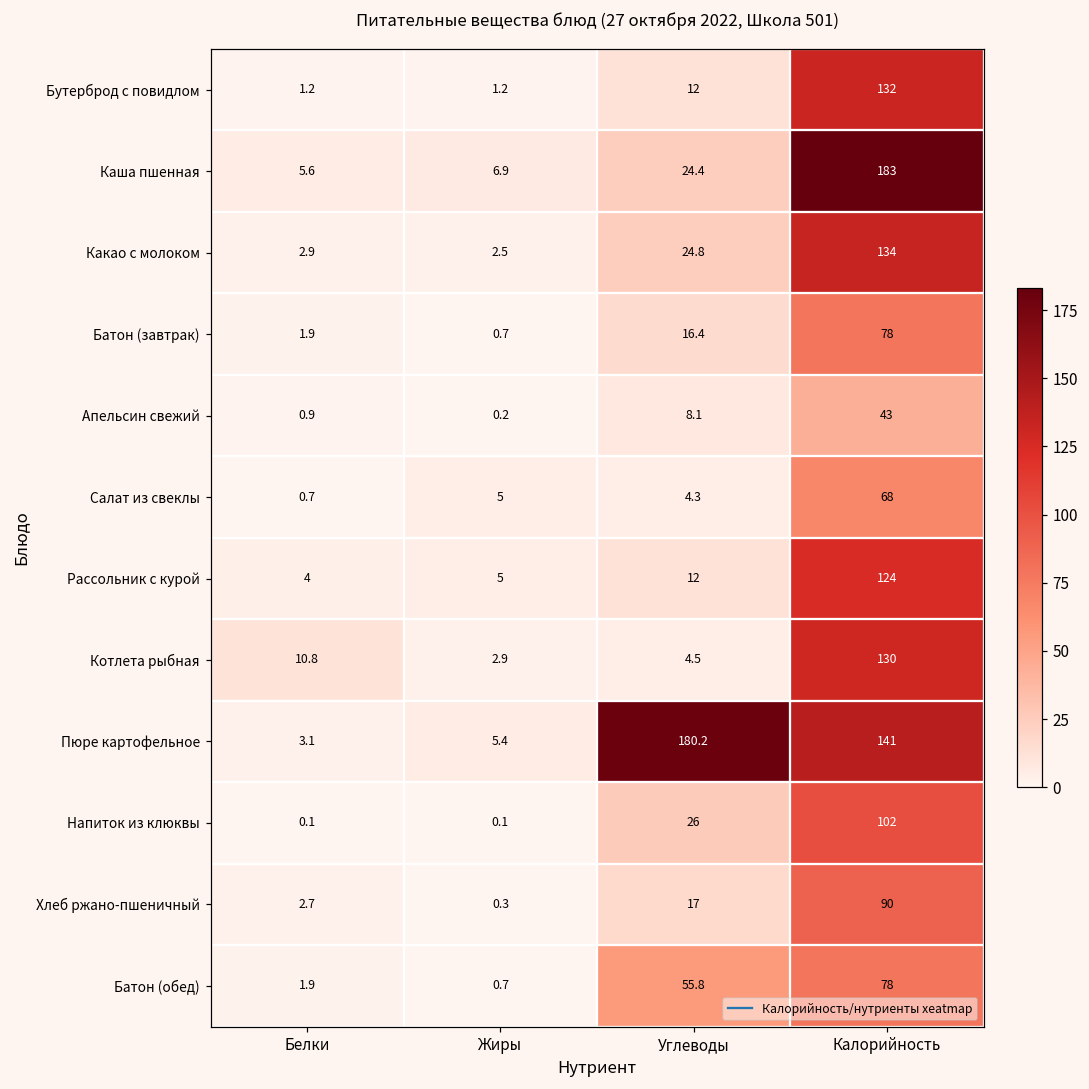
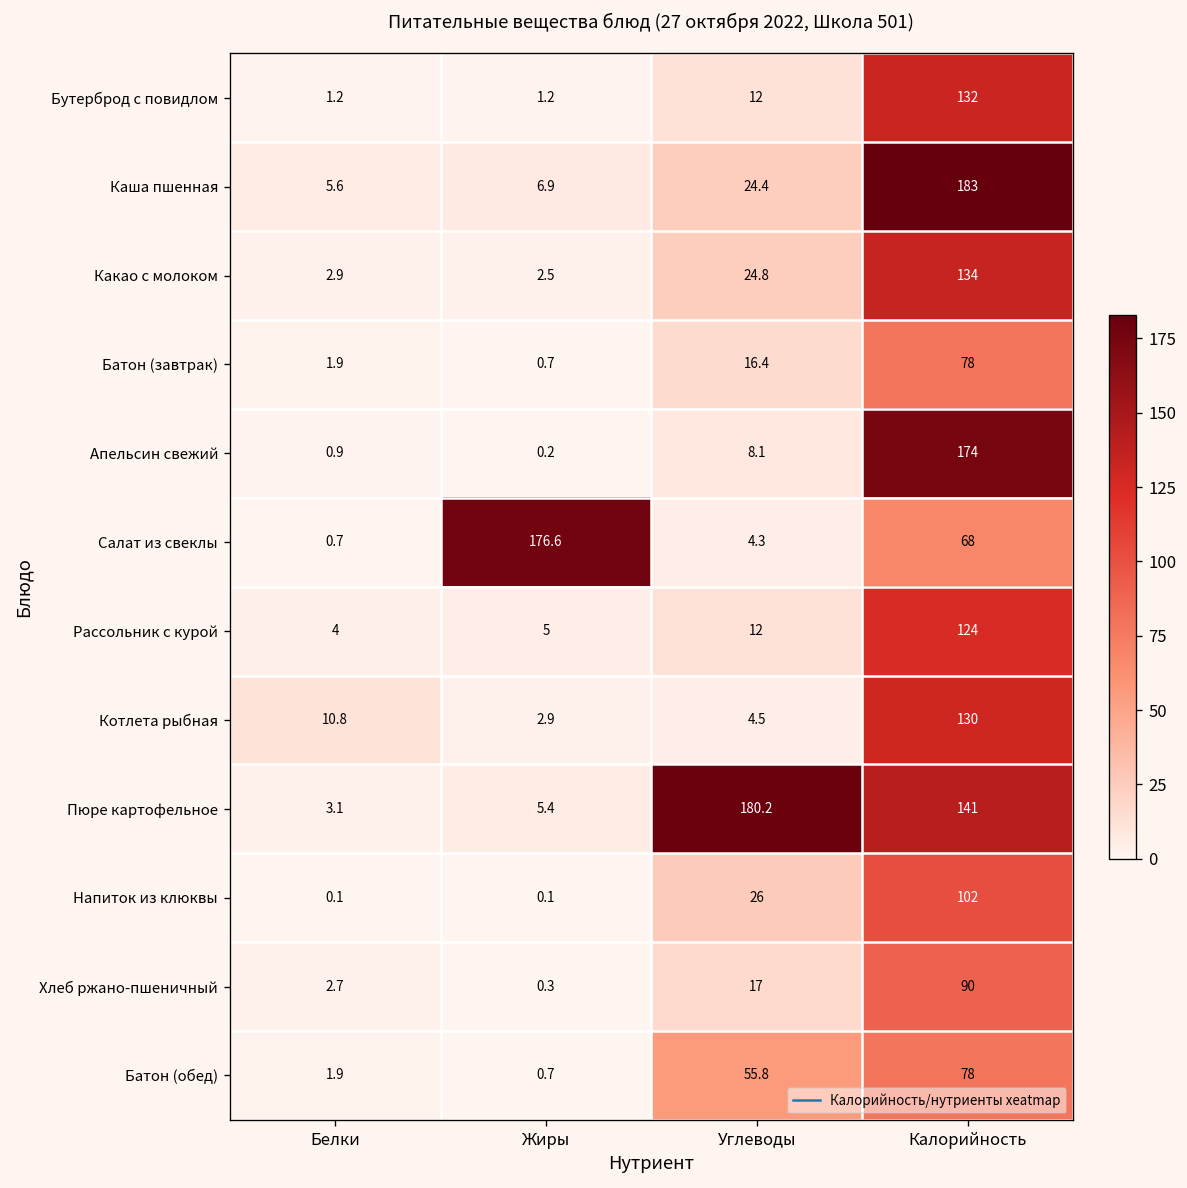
  {
    "Бутерброд с повидлом": {
      "Белки": 1.2,
      "Жиры": 1.2,
      "Углеводы": 12,
      "Калорийность": 132
    },
    "Каша пшенная": {
      "Белки": 5.6,
      "Жиры": 6.9,
      "Углеводы": 24.4,
      "Калорийность": 183
    },
    "Какао с молоком": {
      "Белки": 2.9,
      "Жиры": 2.5,
      "Углеводы": 24.8,
      "Калорийность": 134
    },
    "Батон (завтрак)": {
      "Белки": 1.9,
      "Жиры": 0.7,
      "Углеводы": 16.4,
      "Калорийность": 78
    },
    "Апельсин свежий": {
      "Белки": 0.9,
      "Жиры": 0.2,
      "Углеводы": 8.1,
-     "Калорийность": 43
+     "Калорийность": 174
    },
    "Салат из свеклы": {
      "Белки": 0.7,
-     "Жиры": 5,
+     "Жиры": 176.6,
      "Углеводы": 4.3,
      "Калорийность": 68
    },
    "Рассольник с курой": {
      "Белки": 4,
      "Жиры": 5,
      "Углеводы": 12,
      "Калорийность": 124
    },
    "Котлета рыбная": {
      "Белки": 10.8,
      "Жиры": 2.9,
      "Углеводы": 4.5,
      "Калорийность": 130
    },
    "Пюре картофельное": {
      "Белки": 3.1,
      "Жиры": 5.4,
      "Углеводы": 180.2,
      "Калорийность": 141
    },
    "Напиток из клюквы": {
      "Белки": 0.1,
      "Жиры": 0.1,
      "Углеводы": 26,
      "Калорийность": 102
    },
    "Хлеб ржано-пшеничный": {
      "Белки": 2.7,
      "Жиры": 0.3,
      "Углеводы": 17,
      "Калорийность": 90
    },
    "Батон (обед)": {
      "Белки": 1.9,
      "Жиры": 0.7,
      "Углеводы": 55.8,
      "Калорийность": 78
    }
  }
